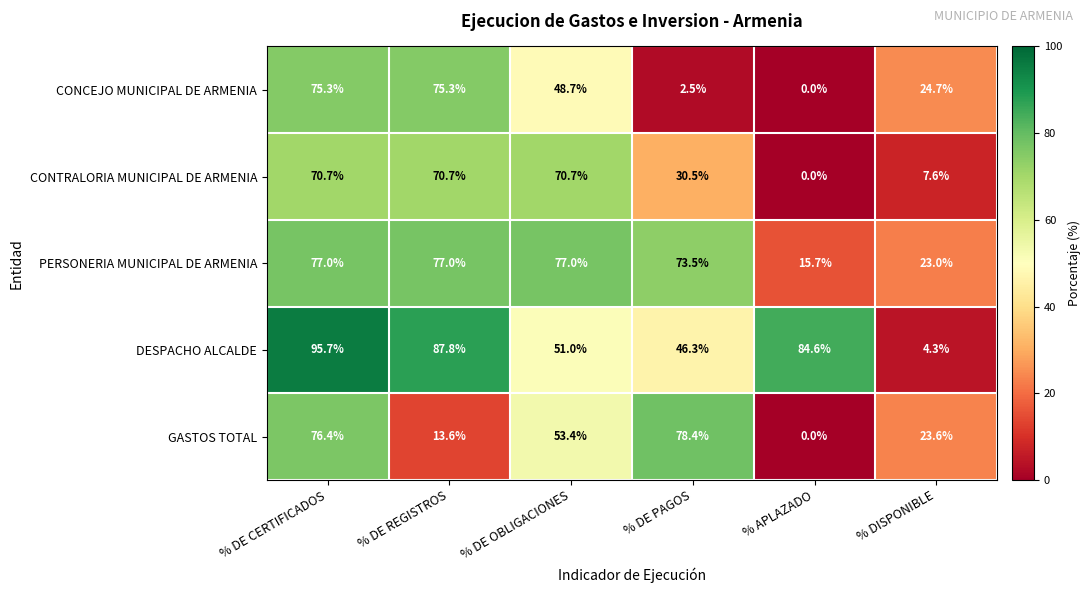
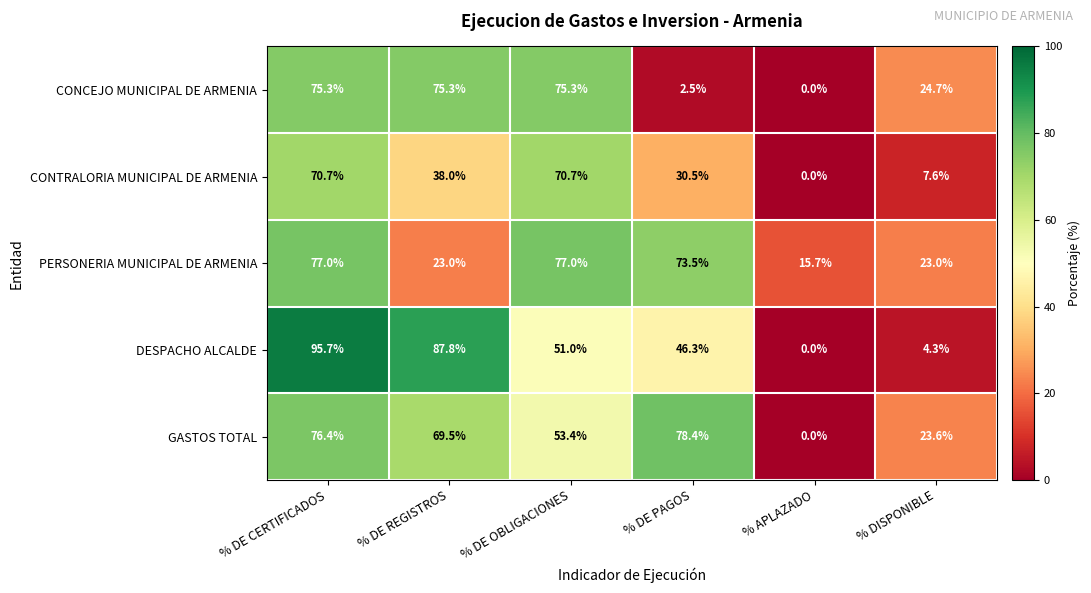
  {
    "CONCEJO MUNICIPAL DE ARMENIA": {
      "% DE CERTIFICADOS": "75.3%",
      "% DE REGISTROS": "75.3%",
-     "% DE OBLIGACIONES": "48.7%",
+     "% DE OBLIGACIONES": "75.3%",
      "% DE PAGOS": "2.5%",
      "% APLAZADO": "0.0%",
      "% DISPONIBLE": "24.7%"
    },
    "CONTRALORIA MUNICIPAL DE ARMENIA": {
      "% DE CERTIFICADOS": "70.7%",
-     "% DE REGISTROS": "70.7%",
+     "% DE REGISTROS": "38.0%",
      "% DE OBLIGACIONES": "70.7%",
      "% DE PAGOS": "30.5%",
      "% APLAZADO": "0.0%",
      "% DISPONIBLE": "7.6%"
    },
    "PERSONERIA MUNICIPAL DE ARMENIA": {
      "% DE CERTIFICADOS": "77.0%",
-     "% DE REGISTROS": "77.0%",
+     "% DE REGISTROS": "23.0%",
      "% DE OBLIGACIONES": "77.0%",
      "% DE PAGOS": "73.5%",
      "% APLAZADO": "15.7%",
      "% DISPONIBLE": "23.0%"
    },
    "DESPACHO ALCALDE": {
      "% DE CERTIFICADOS": "95.7%",
      "% DE REGISTROS": "87.8%",
      "% DE OBLIGACIONES": "51.0%",
      "% DE PAGOS": "46.3%",
-     "% APLAZADO": "84.6%",
+     "% APLAZADO": "0.0%",
      "% DISPONIBLE": "4.3%"
    },
    "GASTOS TOTAL": {
      "% DE CERTIFICADOS": "76.4%",
-     "% DE REGISTROS": "13.6%",
+     "% DE REGISTROS": "69.5%",
      "% DE OBLIGACIONES": "53.4%",
      "% DE PAGOS": "78.4%",
      "% APLAZADO": "0.0%",
      "% DISPONIBLE": "23.6%"
    }
  }
